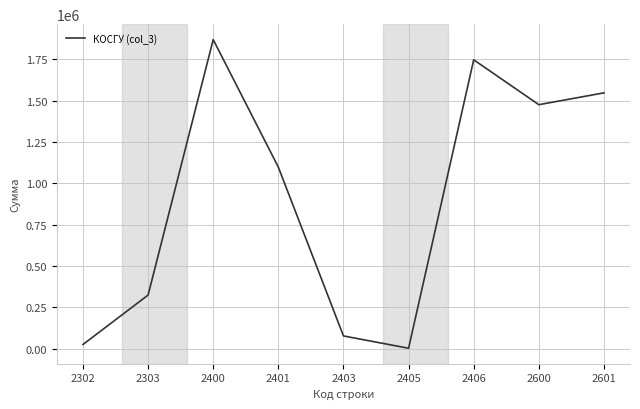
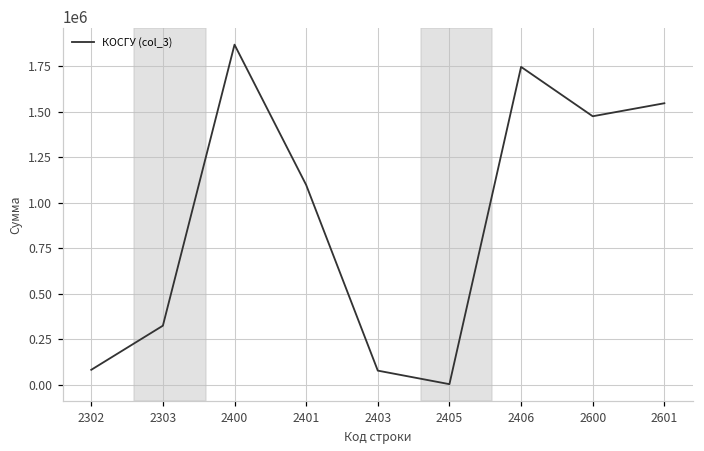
  {
-   "2302": 30000,
+   "2302": 80000,
    "2303": 320000,
    "2400": 1870000,
    "2401": 1100000,
    "2403": 80000,
    "2405": 0,
    "2406": 1750000,
    "2600": 1480000,
    "2601": 1550000
  }
